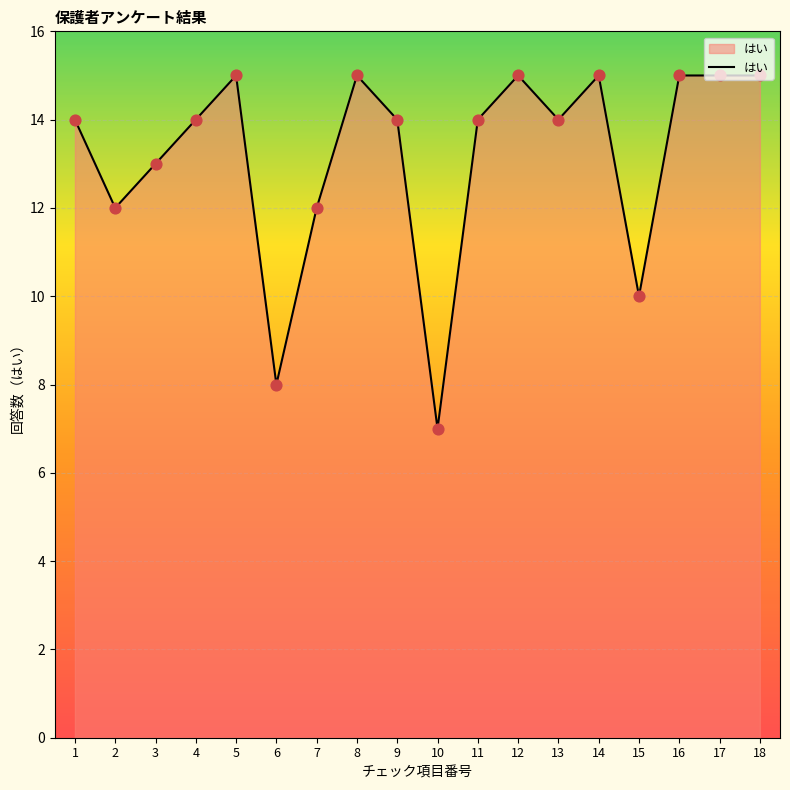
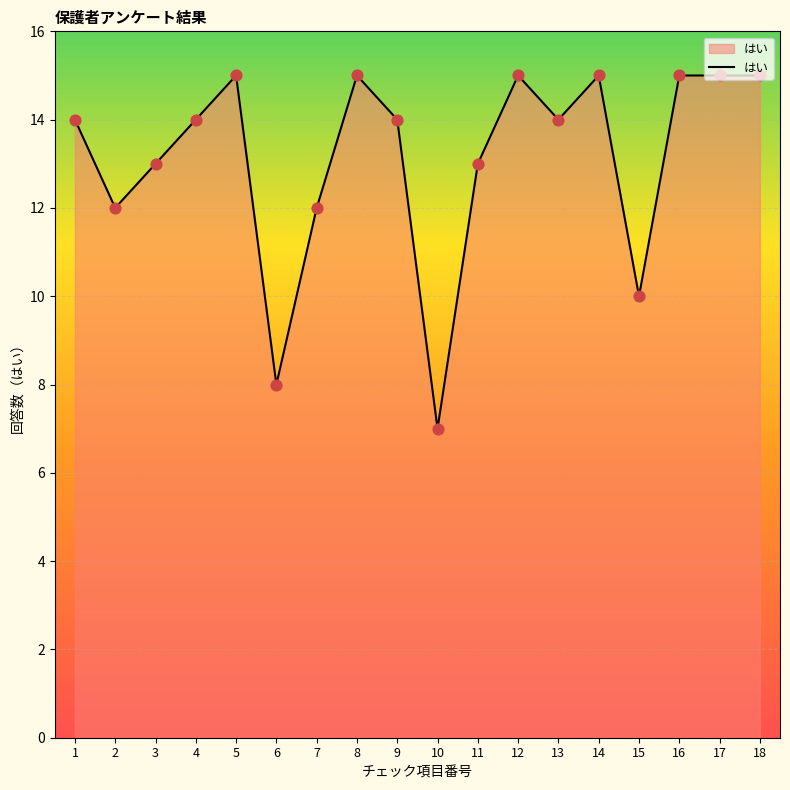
  {
    "1": 14,
    "2": 12,
    "3": 13,
    "4": 14,
    "5": 15,
    "6": 8,
    "7": 12,
    "8": 15,
    "9": 14,
    "10": 7,
-   "11": 14,
+   "11": 13,
    "12": 15,
    "13": 14,
    "14": 15,
    "15": 10,
    "16": 15
  }
